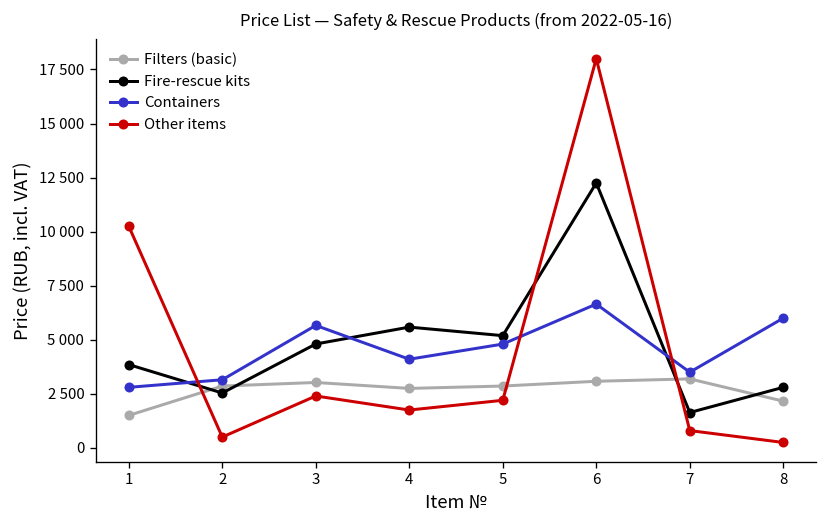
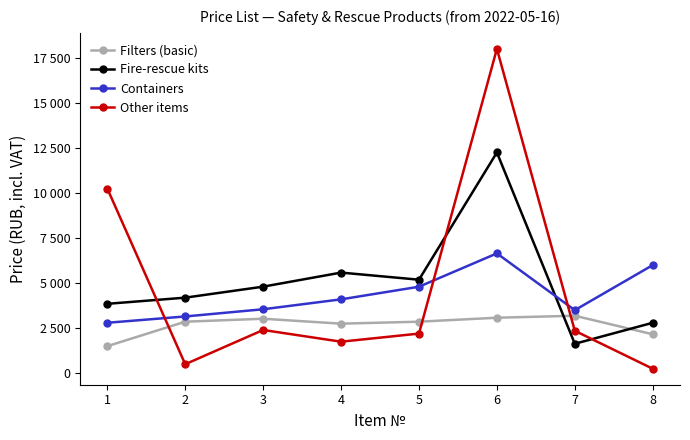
  {
    "Filters (basic)": {
      "1": 1500,
      "2": 2900,
      "3": 3000,
      "4": 2800,
      "5": 2900,
      "6": 3100,
      "7": 3200,
      "8": 2200
    },
    "Fire-rescue kits": {
      "1": 3900,
-     "2": 2500,
+     "2": 4200,
      "3": 4800,
      "4": 5600,
      "5": 5200,
      "6": 12300,
      "7": 1600,
      "8": 2800
    },
    "Containers": {
      "1": 2800,
      "2": 3200,
-     "3": 5700,
+     "3": 3600,
      "4": 4100,
      "5": 4800,
      "6": 6700,
      "7": 3500,
      "8": 6000
    },
    "Other items": {
      "1": 10300,
      "2": 500,
      "3": 2400,
      "4": 1800,
      "5": 2200,
      "6": 18000,
-     "7": 800,
+     "7": 2400,
      "8": 300
    }
  }
